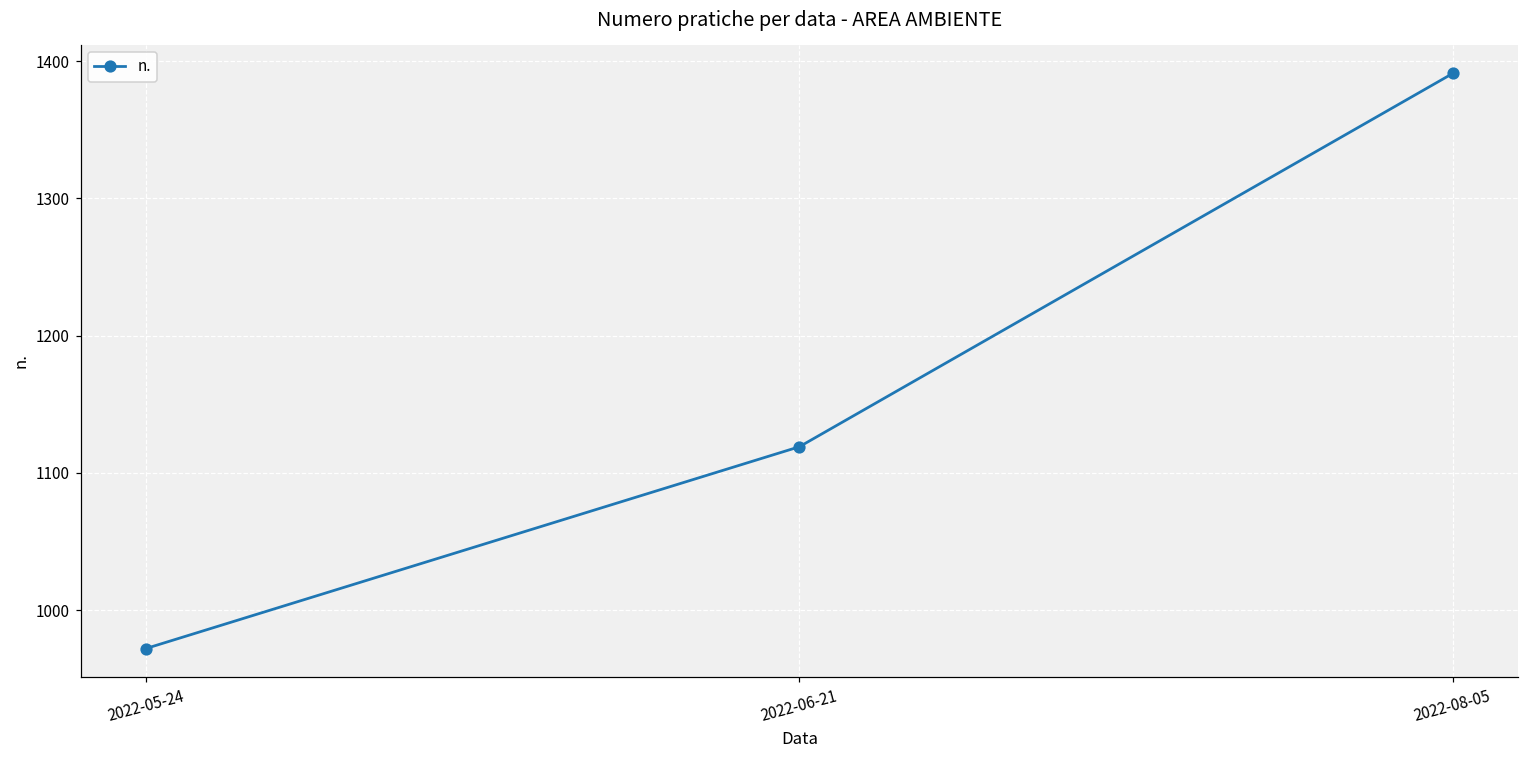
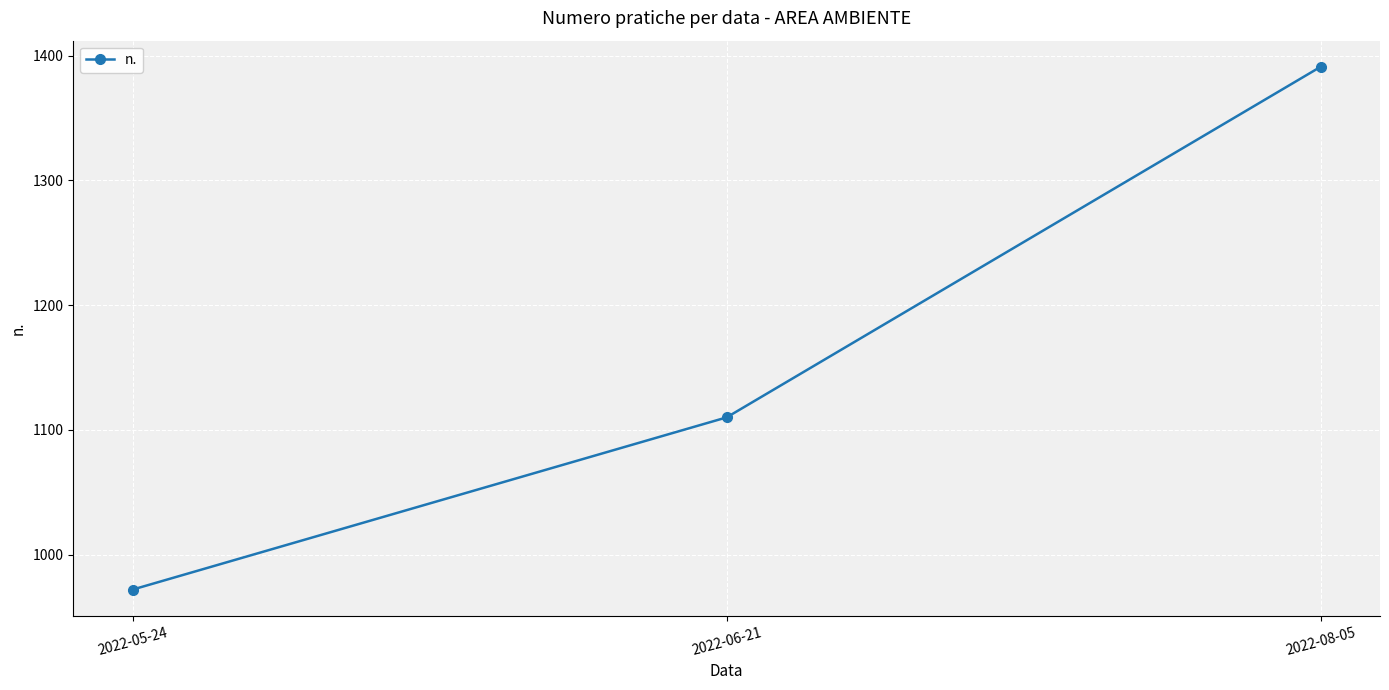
  {
    "2022-05-24": 972,
-   "2022-06-21": 1119,
+   "2022-06-21": 1110,
    "2022-08-05": 1391
  }
